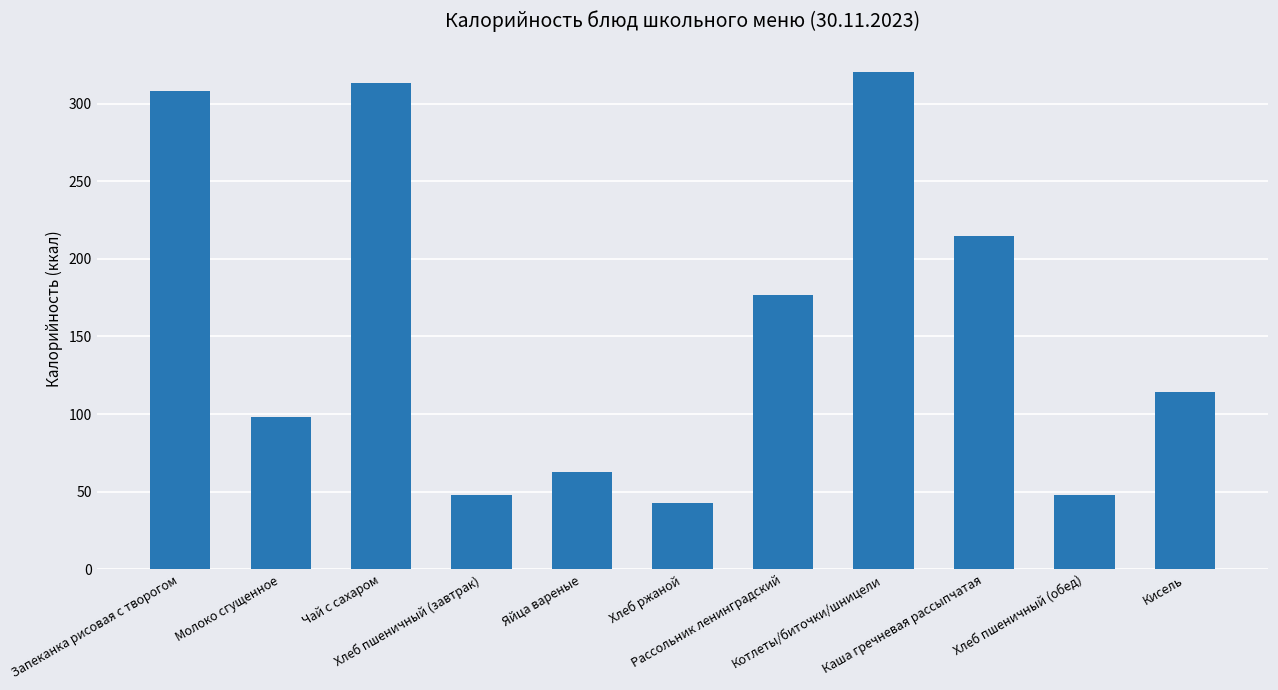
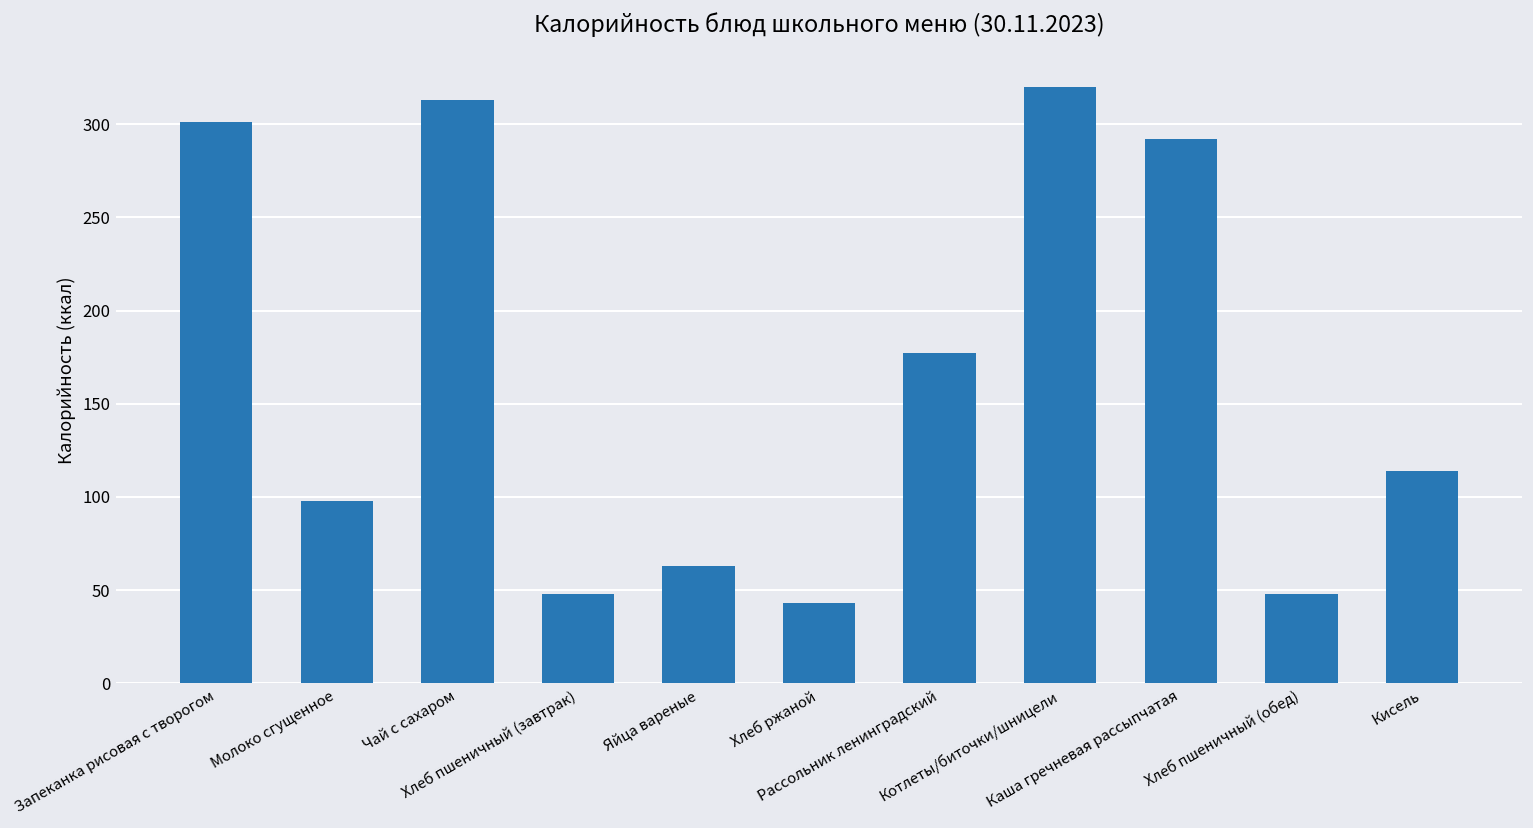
  {
-   "Запеканка рисовая с творогом": 308,
+   "Запеканка рисовая с творогом": 301,
    "Молоко сгущенное": 98,
    "Чай с сахаром": 313,
    "Хлеб пшеничный (завтрак)": 48,
    "Яйца вареные": 63,
    "Хлеб ржаной": 43,
    "Рассольник ленинградский": 177,
    "Котлеты/биточки/шницели": 320,
-   "Каша гречневая рассыпчатая": 215,
+   "Каша гречневая рассыпчатая": 292,
    "Хлеб пшеничный (обед)": 48,
    "Кисель": 114
  }
